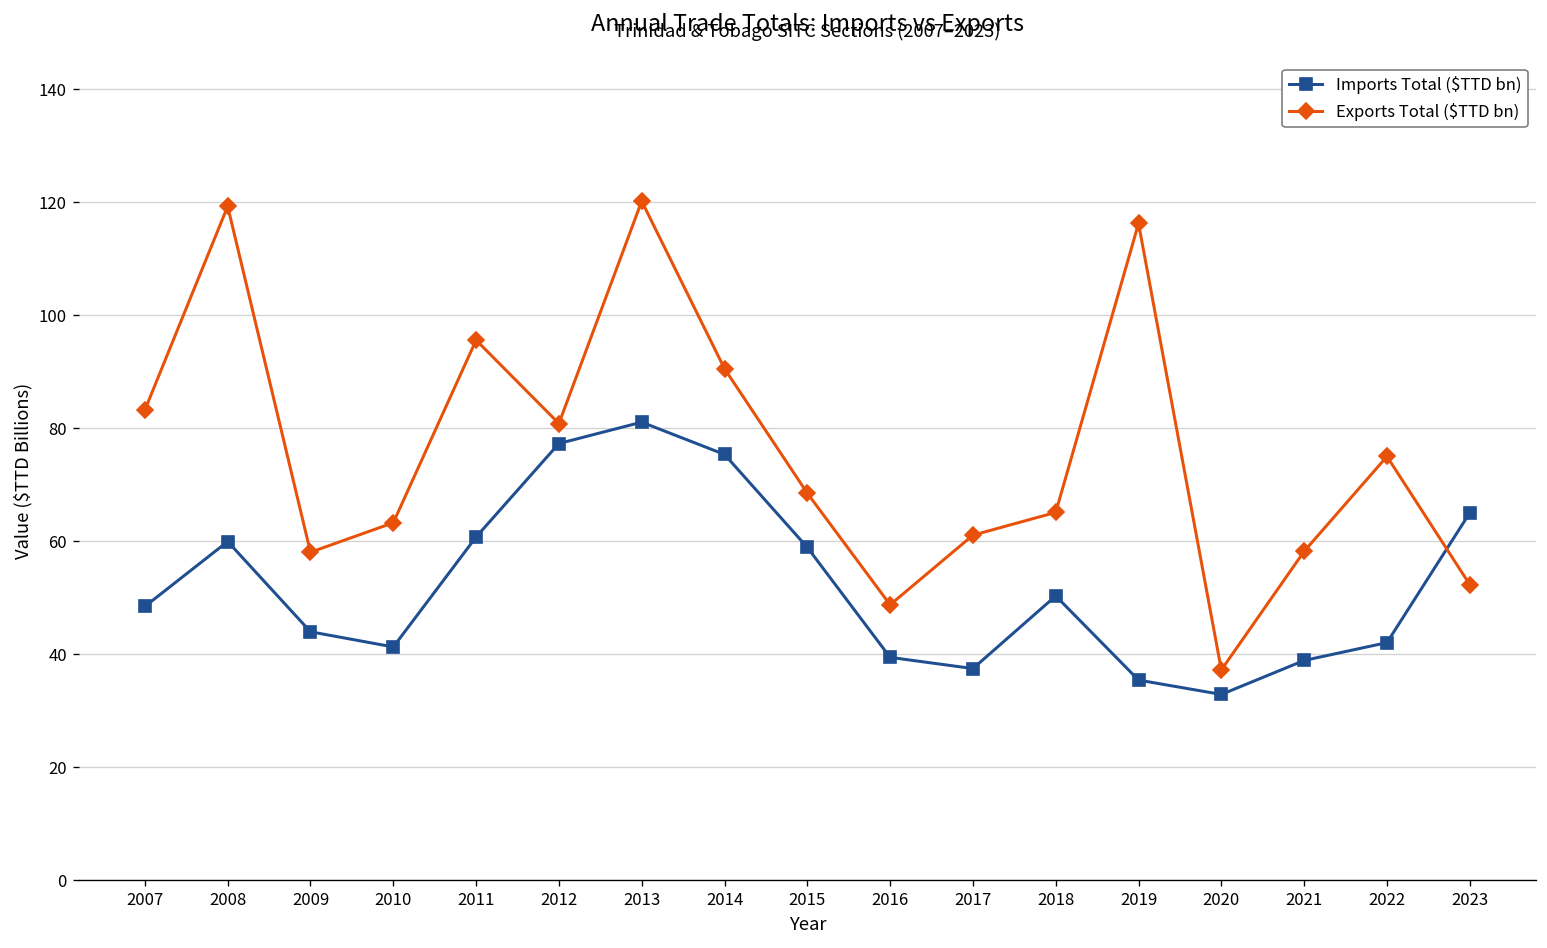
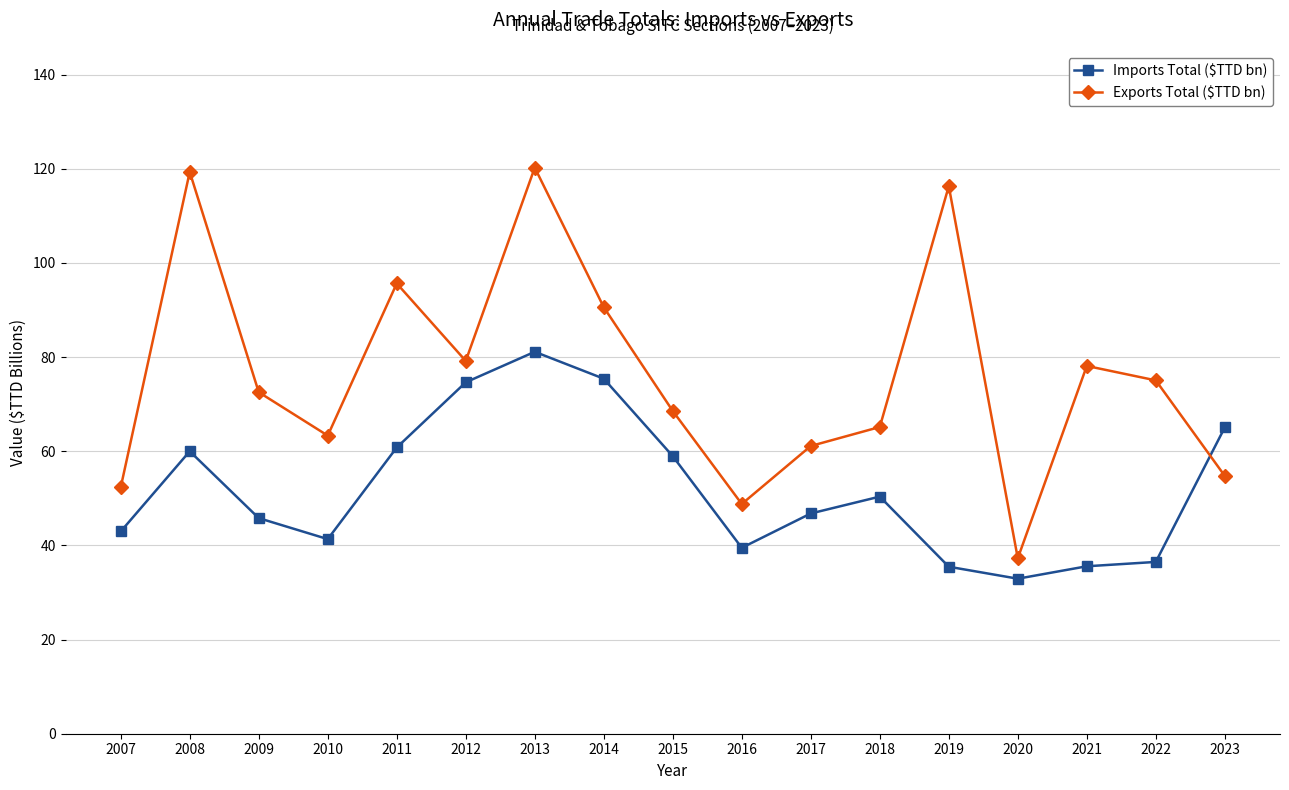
  {
    "Imports Total ($TTD bn)": {
-     "2007": 48,
+     "2007": 43,
      "2008": 60,
-     "2009": 44,
+     "2009": 46,
      "2010": 41,
      "2011": 61,
-     "2012": 77,
+     "2012": 75,
      "2013": 81,
      "2014": 75,
      "2015": 59,
      "2016": 39,
-     "2017": 38,
+     "2017": 47,
      "2018": 50,
      "2019": 35,
      "2020": 33,
-     "2021": 39,
-     "2022": 42,
+     "2021": 36,
+     "2022": 36,
      "2023": 65
    },
    "Exports Total ($TTD bn)": {
-     "2007": 83,
+     "2007": 52,
      "2008": 119,
-     "2009": 58,
+     "2009": 73,
      "2010": 63,
      "2011": 96,
-     "2012": 81,
+     "2012": 79,
      "2013": 120,
      "2014": 91,
      "2015": 69,
      "2016": 49,
      "2017": 61,
      "2018": 65,
      "2019": 116,
      "2020": 37,
-     "2021": 58,
+     "2021": 78,
      "2022": 75,
-     "2023": 52
+     "2023": 55
    }
  }
